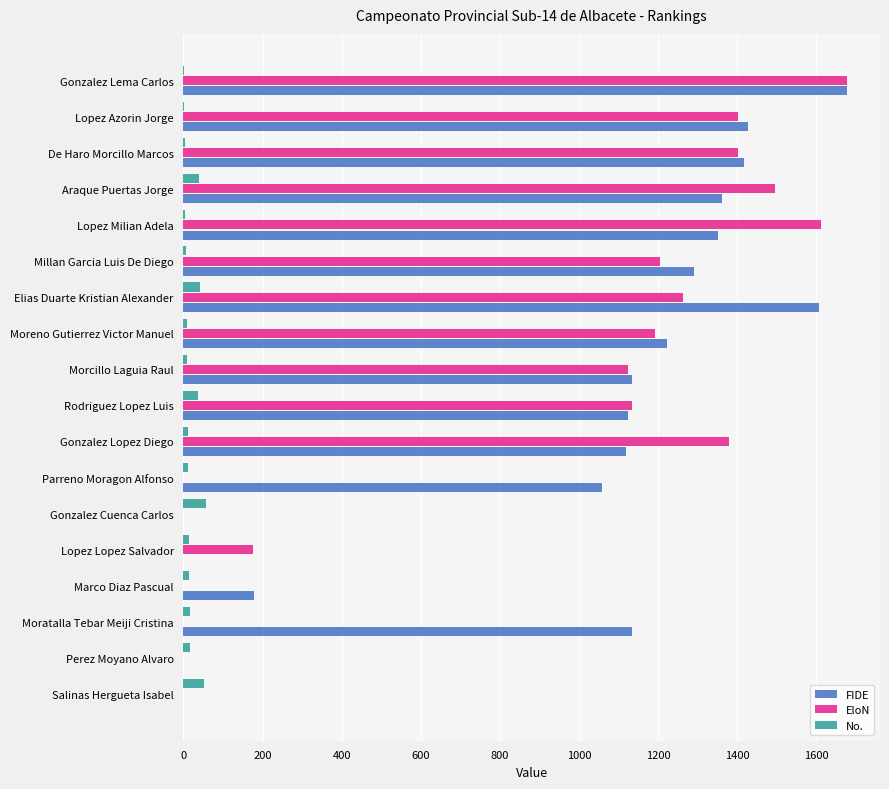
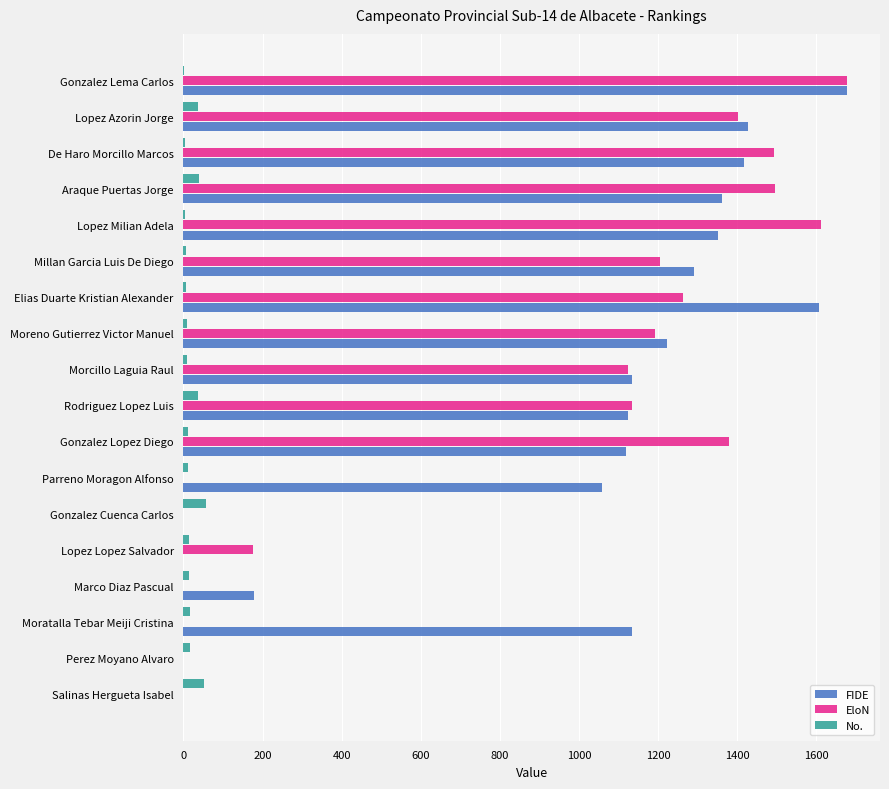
  {
    "FIDE": {
      "Gonzalez Lema Carlos": 1680,
      "Lopez Azorin Jorge": 1430,
      "De Haro Morcillo Marcos": 1420,
      "Araque Puertas Jorge": 1360,
      "Lopez Milian Adela": 1350,
      "Millan Garcia Luis De Diego": 1290,
      "Elias Duarte Kristian Alexander": 1610,
      "Moreno Gutierrez Victor Manuel": 1220,
      "Morcillo Laguia Raul": 1130,
      "Rodriguez Lopez Luis": 1120,
      "Gonzalez Lopez Diego": 1120,
      "Parreno Moragon Alfonso": 1060,
      "Gonzalez Cuenca Carlos": 0,
      "Lopez Lopez Salvador": 0,
      "Marco Diaz Pascual": 180,
      "Moratalla Tebar Meiji Cristina": 1130,
      "Perez Moyano Alvaro": 0,
      "Salinas Hergueta Isabel": 0
    },
    "EloN": {
      "Gonzalez Lema Carlos": 1680,
      "Lopez Azorin Jorge": 1400,
-     "De Haro Morcillo Marcos": 1400,
+     "De Haro Morcillo Marcos": 1490,
      "Araque Puertas Jorge": 1500,
      "Lopez Milian Adela": 1610,
      "Millan Garcia Luis De Diego": 1210,
      "Elias Duarte Kristian Alexander": 1260,
      "Moreno Gutierrez Victor Manuel": 1190,
      "Morcillo Laguia Raul": 1120,
      "Rodriguez Lopez Luis": 1140,
      "Gonzalez Lopez Diego": 1380,
      "Parreno Moragon Alfonso": 0,
      "Gonzalez Cuenca Carlos": 0,
      "Lopez Lopez Salvador": 180,
      "Marco Diaz Pascual": 0,
      "Moratalla Tebar Meiji Cristina": 0,
      "Perez Moyano Alvaro": 0,
      "Salinas Hergueta Isabel": 0
    },
    "No.": {
-     "Lopez Azorin Jorge": 0,
+     "Lopez Azorin Jorge": 40,
      "Araque Puertas Jorge": 40,
-     "Elias Duarte Kristian Alexander": 40,
+     "Elias Duarte Kristian Alexander": 10,
      "Moreno Gutierrez Victor Manuel": 10,
      "Morcillo Laguia Raul": 10,
      "Rodriguez Lopez Luis": 40,
      "Gonzalez Lopez Diego": 10,
      "Parreno Moragon Alfonso": 10,
      "Gonzalez Cuenca Carlos": 60,
      "Lopez Lopez Salvador": 10,
      "Marco Diaz Pascual": 20,
      "Moratalla Tebar Meiji Cristina": 20,
      "Perez Moyano Alvaro": 20,
      "Salinas Hergueta Isabel": 50
    }
  }
